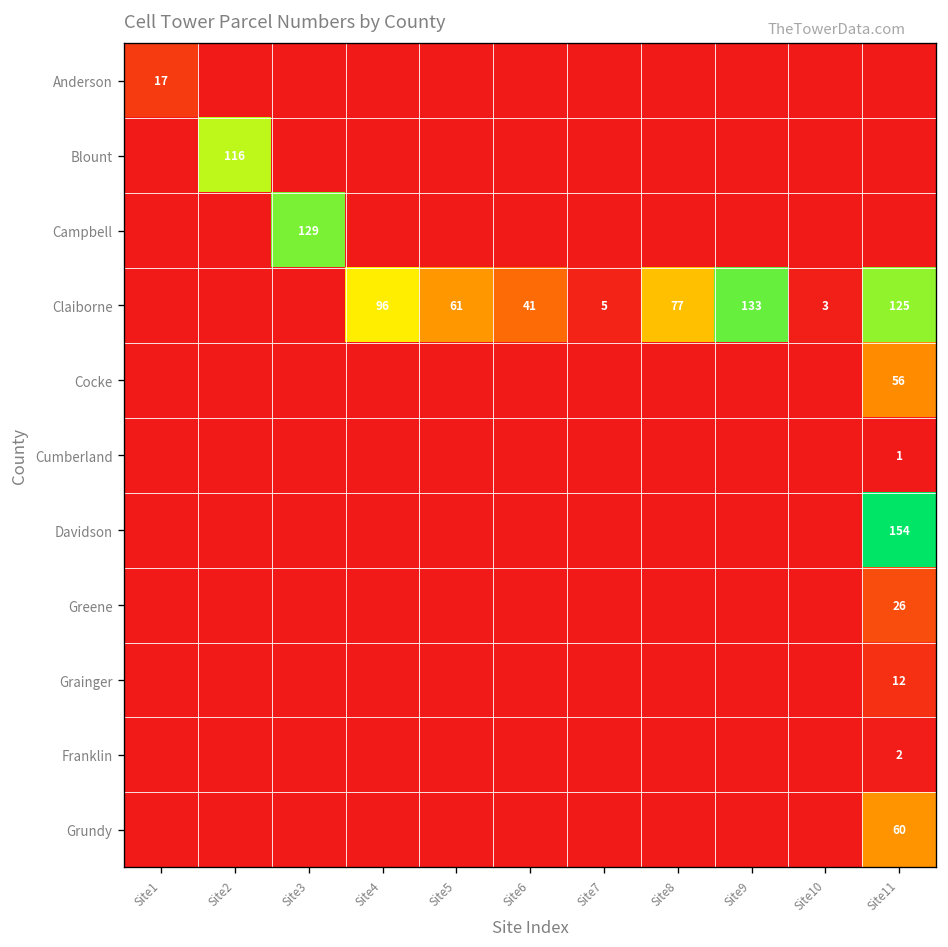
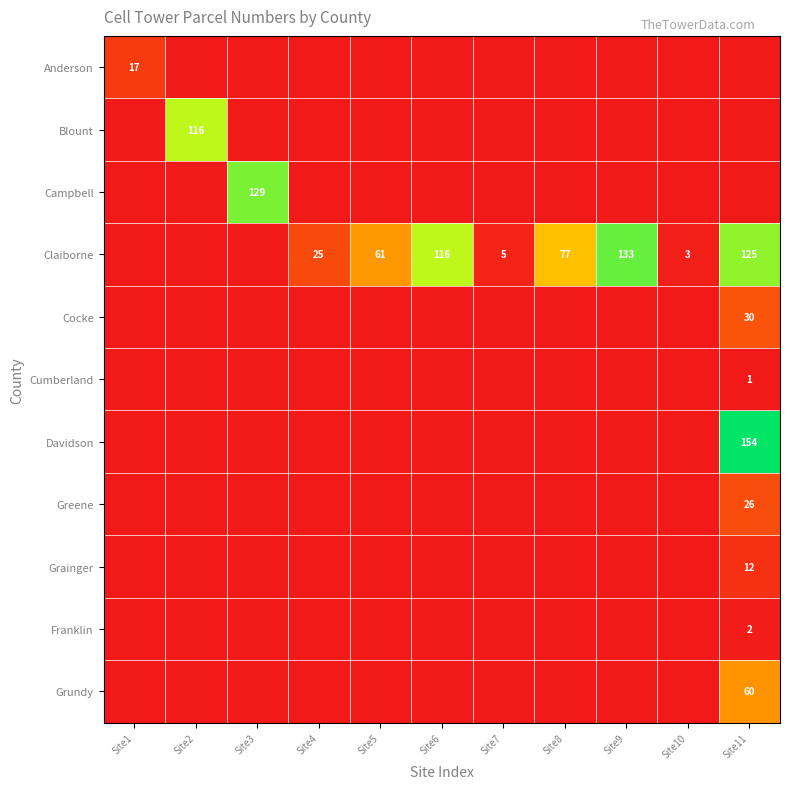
  {
    "Anderson": {
      "Site1": 17
    },
    "Blount": {
      "Site2": 116
    },
    "Campbell": {
      "Site3": 129
    },
    "Claiborne": {
-     "Site4": 96,
+     "Site4": 25,
      "Site5": 61,
-     "Site6": 41,
+     "Site6": 116,
      "Site7": 5,
      "Site8": 77,
      "Site9": 133,
      "Site10": 3,
      "Site11": 125
    },
    "Cocke": {
-     "Site11": 56
+     "Site11": 30
    },
    "Cumberland": {
      "Site11": 1
    },
    "Davidson": {
      "Site11": 154
    },
    "Greene": {
      "Site11": 26
    },
    "Grainger": {
      "Site11": 12
    },
    "Franklin": {
      "Site11": 2
    },
    "Grundy": {
      "Site11": 60
    }
  }
